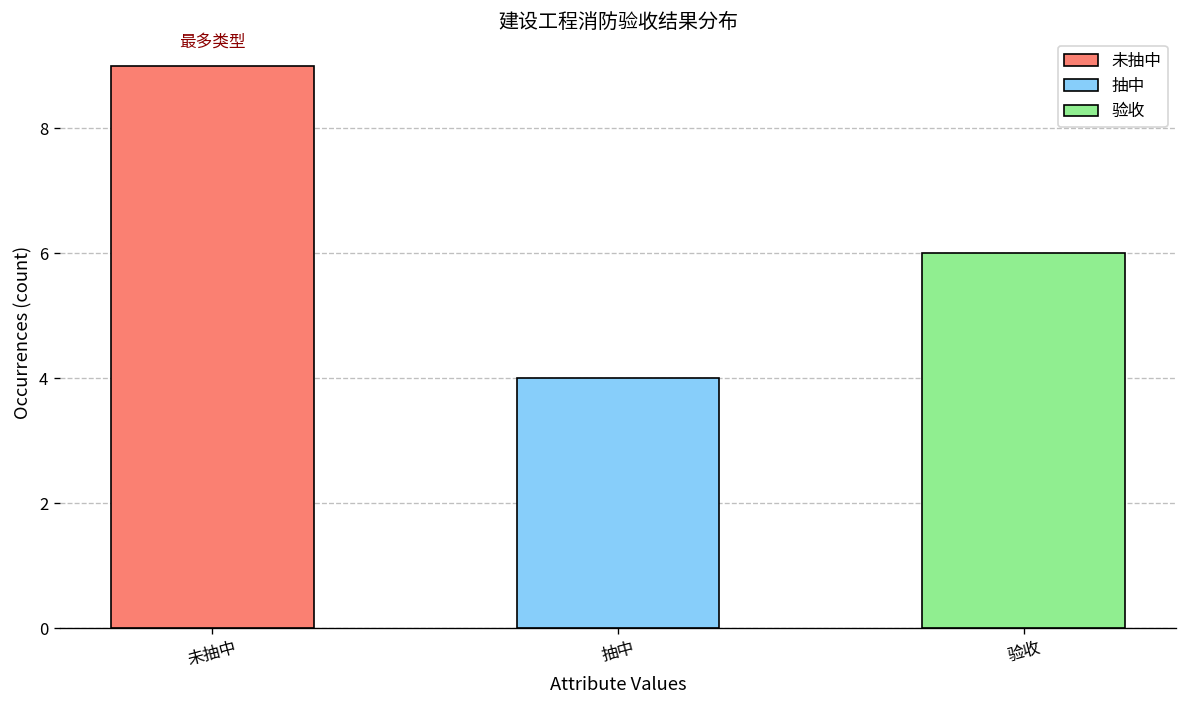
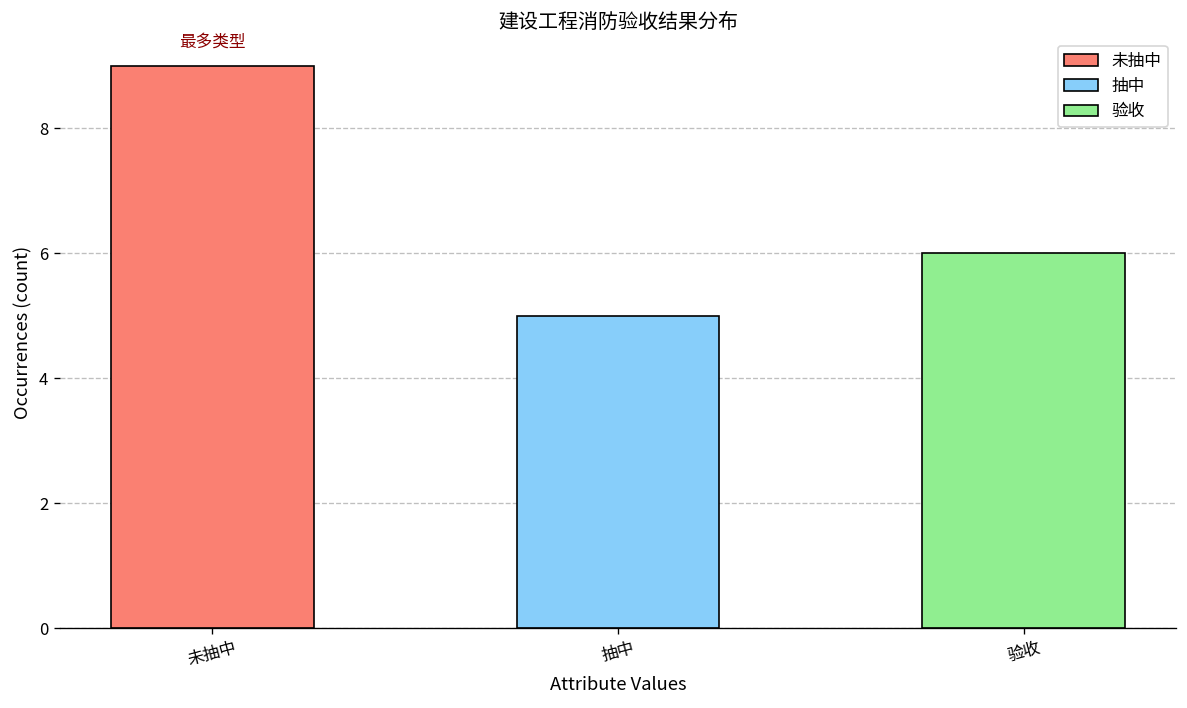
  {
    "未抽中": 9,
-   "抽中": 4,
+   "抽中": 5,
    "验收": 6
  }
